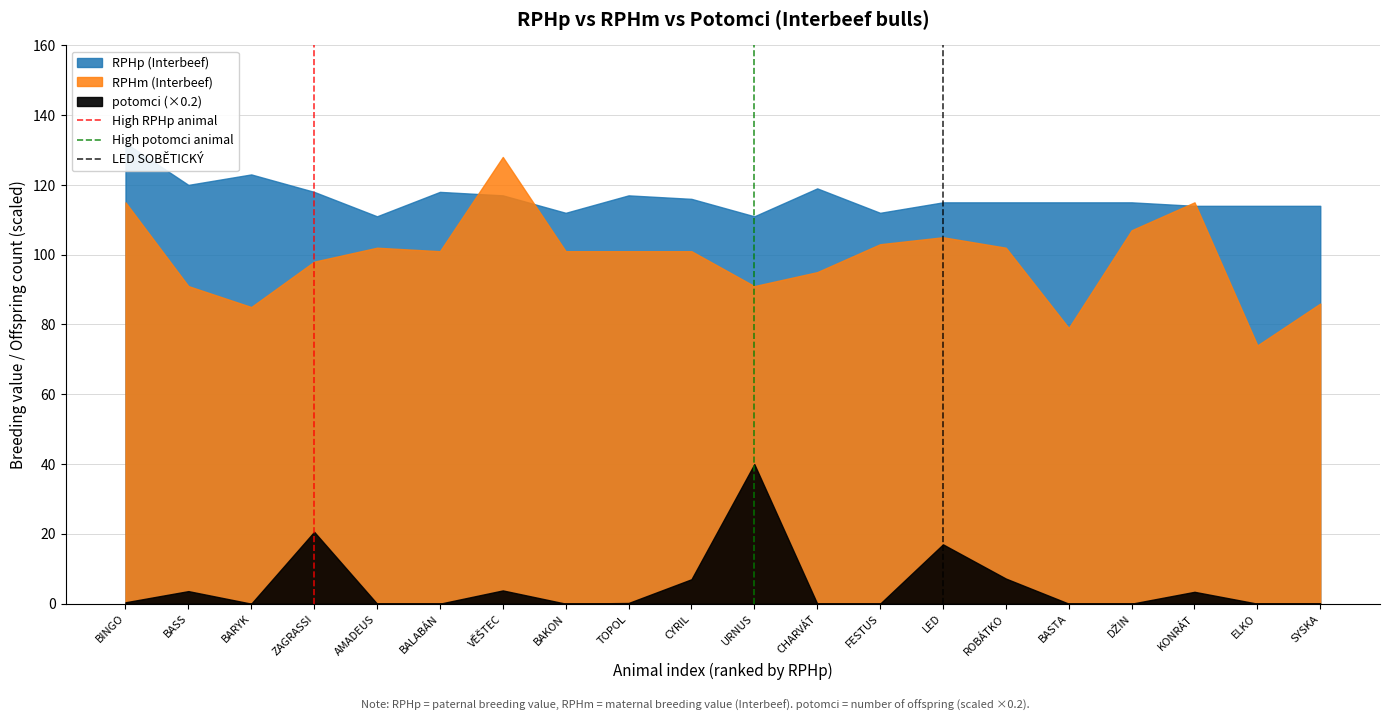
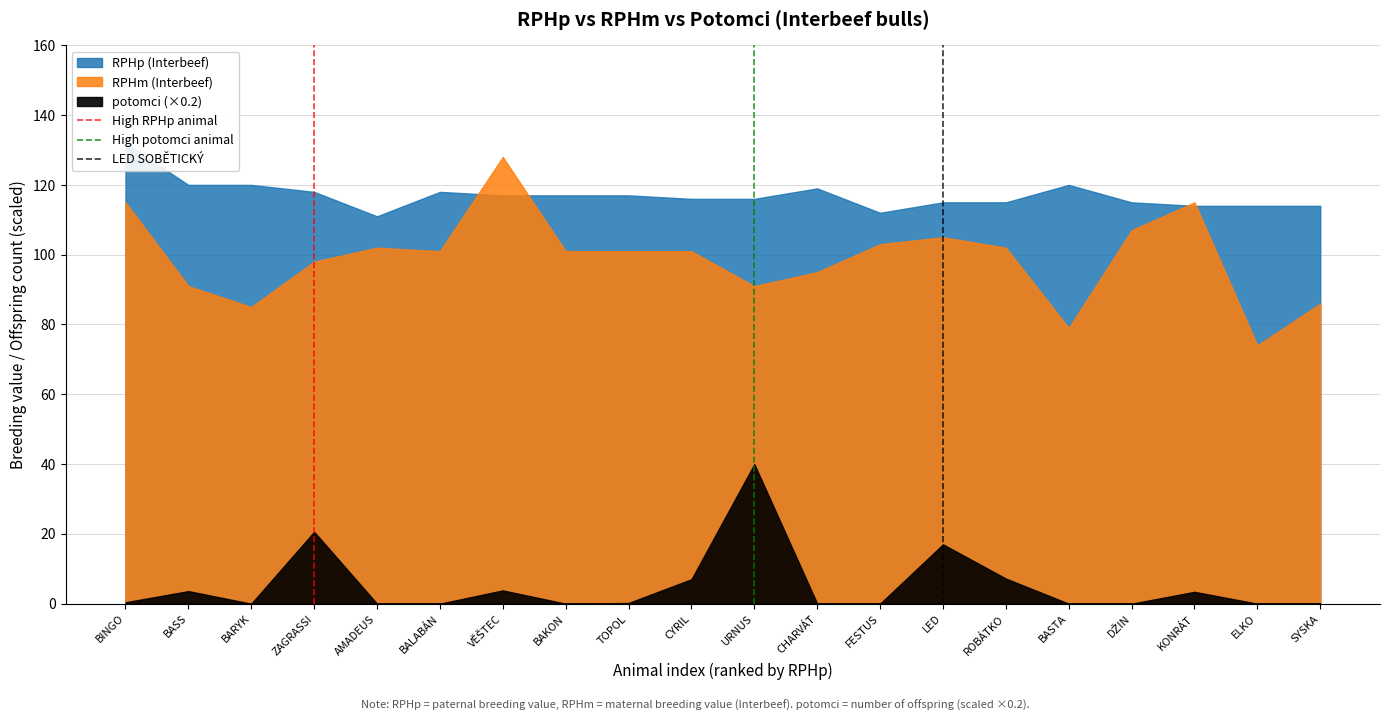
  {
    "RPHp (Interbeef)": {
      "BASS": 120,
-     "BARYK": 123,
+     "BARYK": 120,
      "ZAGRASSI": 118,
      "AMADEUS": 111,
      "BALABÁN": 118,
      "VĚŠTEC": 117,
-     "BAKON": 112,
+     "BAKON": 117,
      "TOPOL": 117,
      "CYRIL": 116,
-     "URNUS": 111,
+     "URNUS": 116,
      "CHARVÁT": 119,
      "FESTUS": 112,
      "LED": 115,
      "ROBÁTKO": 115,
-     "BASTA": 115,
+     "BASTA": 120,
      "DŽIN": 115,
      "KONRÁT": 114,
      "ELKO": 114,
      "SYSKA": 114
    },
    "RPHm (Interbeef)": {
      "BINGO": 115,
      "BASS": 91,
      "BARYK": 85,
      "ZAGRASSI": 98,
      "AMADEUS": 102,
      "BALABÁN": 101,
      "VĚŠTEC": 128,
      "BAKON": 101,
      "TOPOL": 101,
      "CYRIL": 101,
      "URNUS": 91,
      "CHARVÁT": 95,
      "FESTUS": 103,
      "LED": 105,
      "ROBÁTKO": 102,
      "BASTA": 79,
      "DŽIN": 107,
      "KONRÁT": 115,
      "ELKO": 74,
      "SYSKA": 86
    },
    "potomci (×0.2)": {
      "BASS": 4,
      "BARYK": 0,
      "ZAGRASSI": 21,
      "AMADEUS": 0,
      "BALABÁN": 0,
      "VĚŠTEC": 4,
      "BAKON": 0,
      "CYRIL": 7,
      "URNUS": 40,
      "CHARVÁT": 0,
      "FESTUS": 0,
      "LED": 17,
      "ROBÁTKO": 7,
      "BASTA": 0,
      "DŽIN": 0,
      "KONRÁT": 3,
      "ELKO": 0,
      "SYSKA": 0
    }
  }
